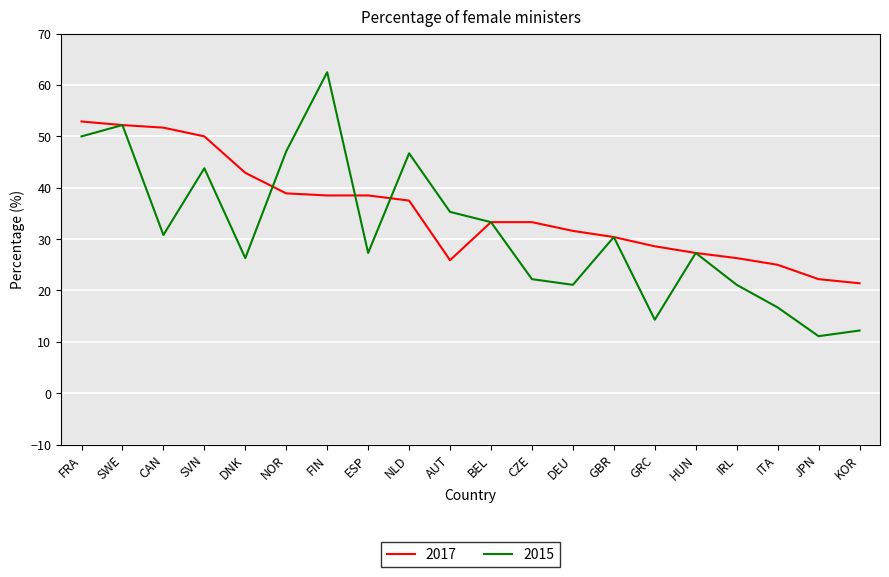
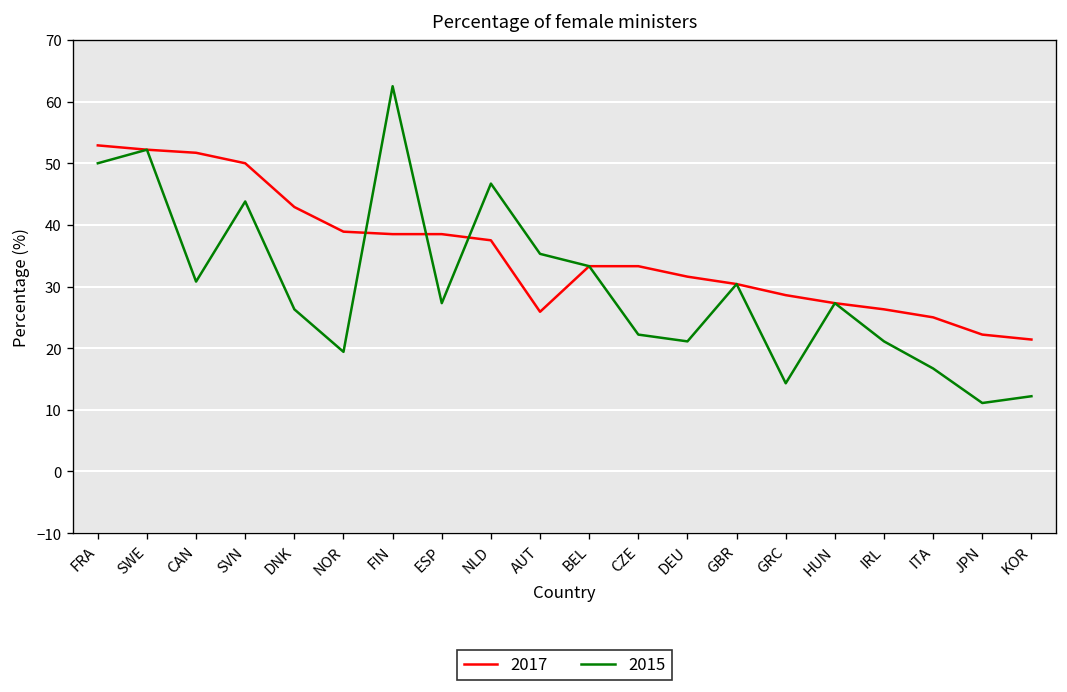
  {
    "2017": {
      "FRA": 53,
      "CAN": 52,
      "SVN": 50,
      "DNK": 43,
      "NOR": 39,
      "FIN": 39,
      "ESP": 39,
      "NLD": 38,
      "AUT": 26,
      "CZE": 33,
      "DEU": 32,
      "GRC": 29,
      "IRL": 26,
      "ITA": 25,
      "JPN": 22,
      "KOR": 21
    },
    "2015": {
      "FRA": 50,
      "CAN": 31,
      "SVN": 44,
      "DNK": 26,
-     "NOR": 47,
+     "NOR": 19,
      "FIN": 63,
      "ESP": 27,
      "NLD": 47,
      "AUT": 35,
      "CZE": 22,
      "DEU": 21,
      "GRC": 14,
      "IRL": 21,
      "ITA": 17,
      "JPN": 11,
      "KOR": 12
    }
  }
